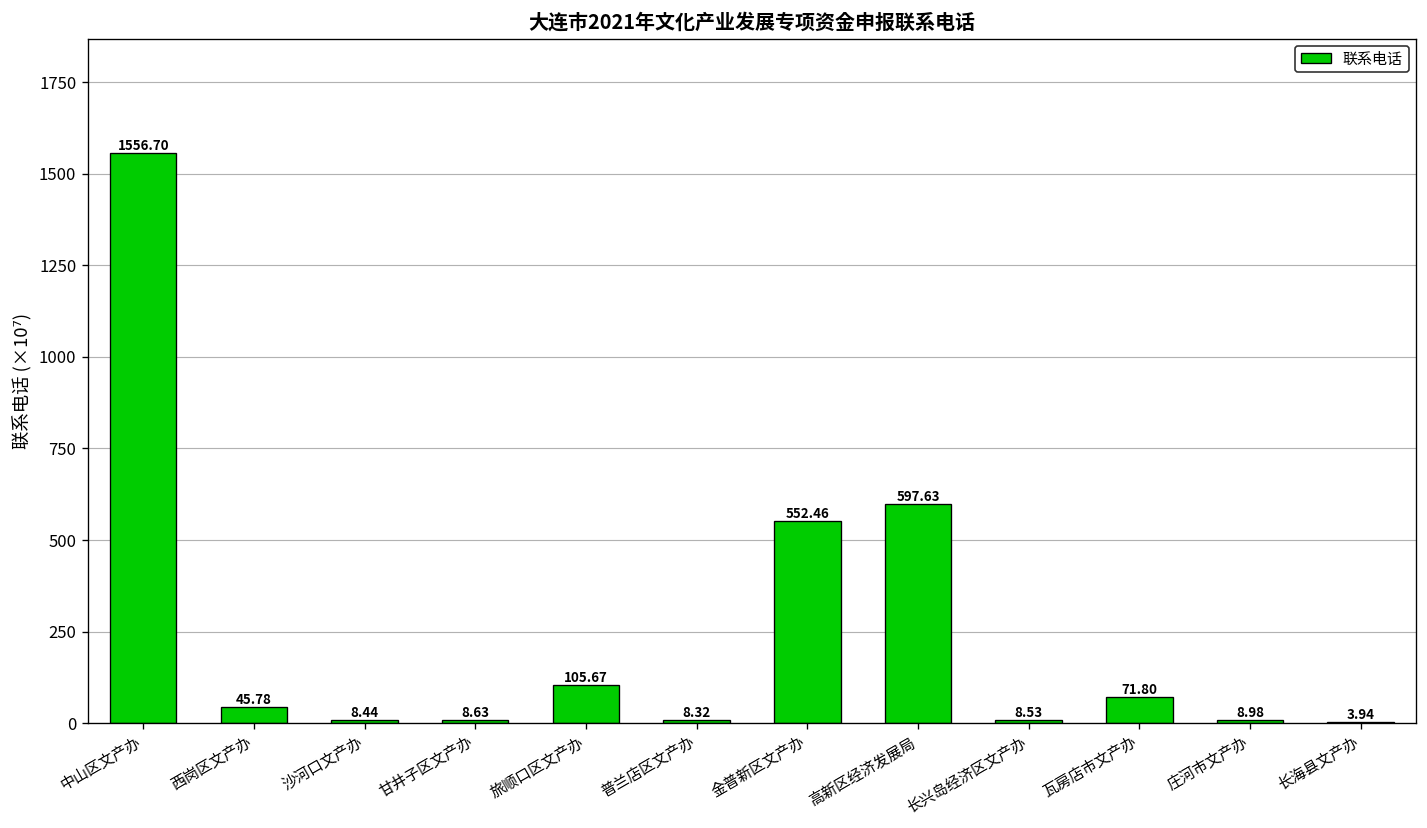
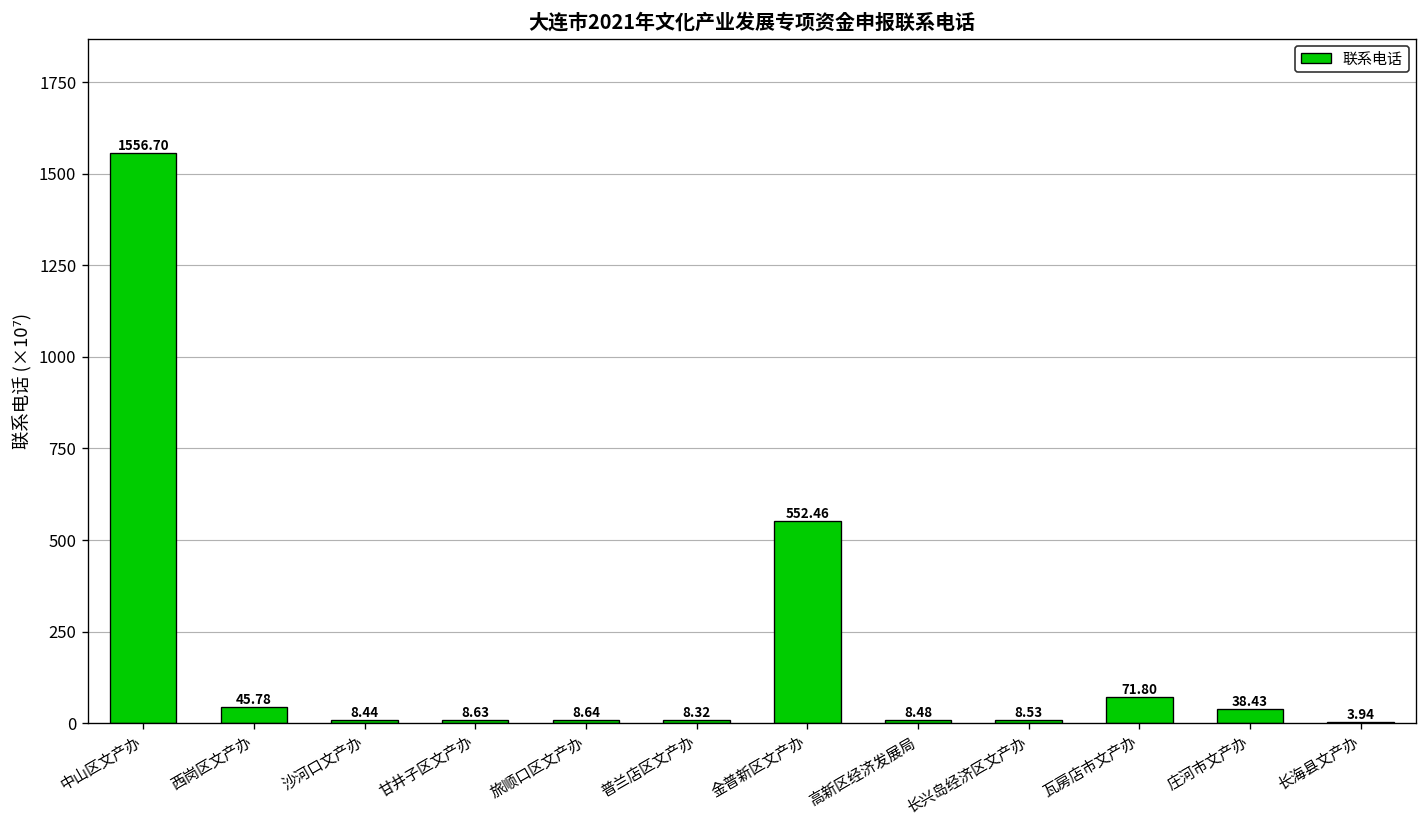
  {
    "中山区文产办": 1556.70,
    "西岗区文产办": 45.78,
    "沙河口文产办": 8.44,
    "甘井子区文产办": 8.63,
-   "旅顺口区文产办": 105.67,
+   "旅顺口区文产办": 8.64,
    "普兰店区文产办": 8.32,
    "金普新区文产办": 552.46,
-   "高新区经济发展局": 597.63,
+   "高新区经济发展局": 8.48,
    "长兴岛经济区文产办": 8.53,
    "瓦房店市文产办": 71.80,
-   "庄河市文产办": 8.98,
+   "庄河市文产办": 38.43,
    "长海县文产办": 3.94
  }
